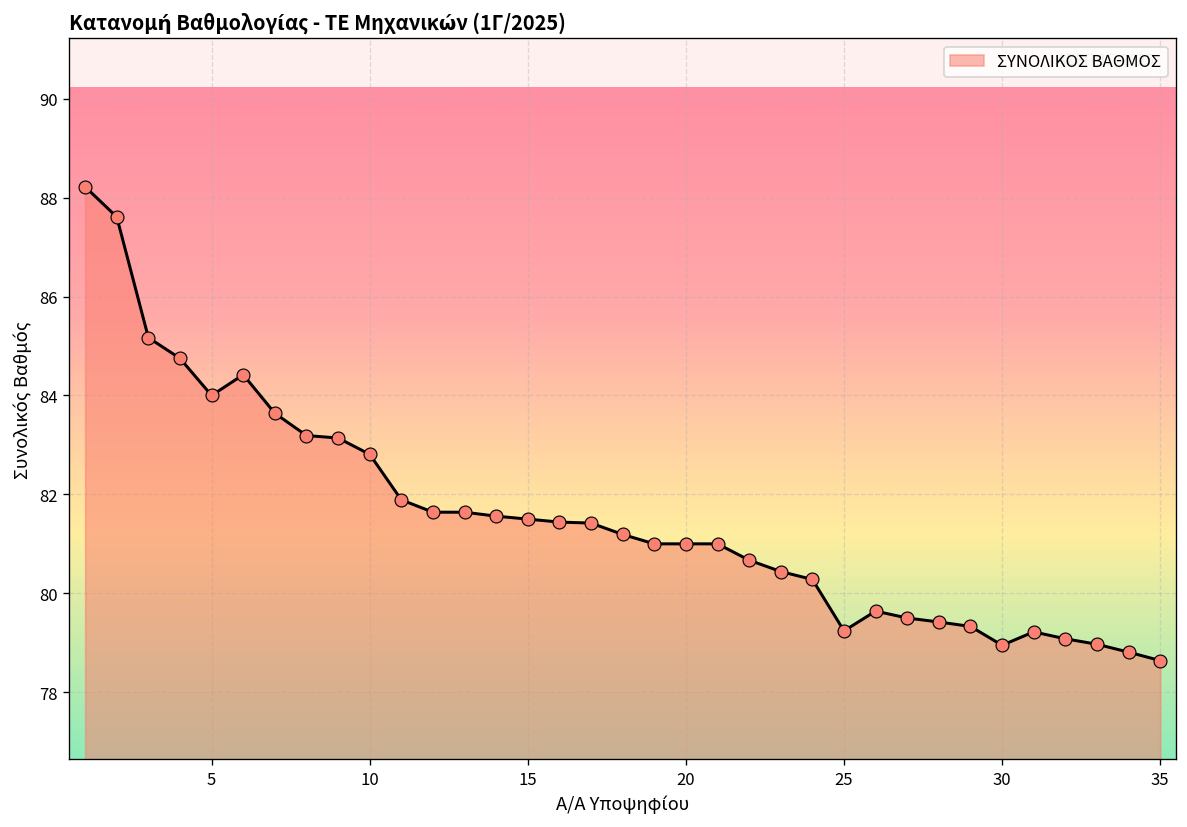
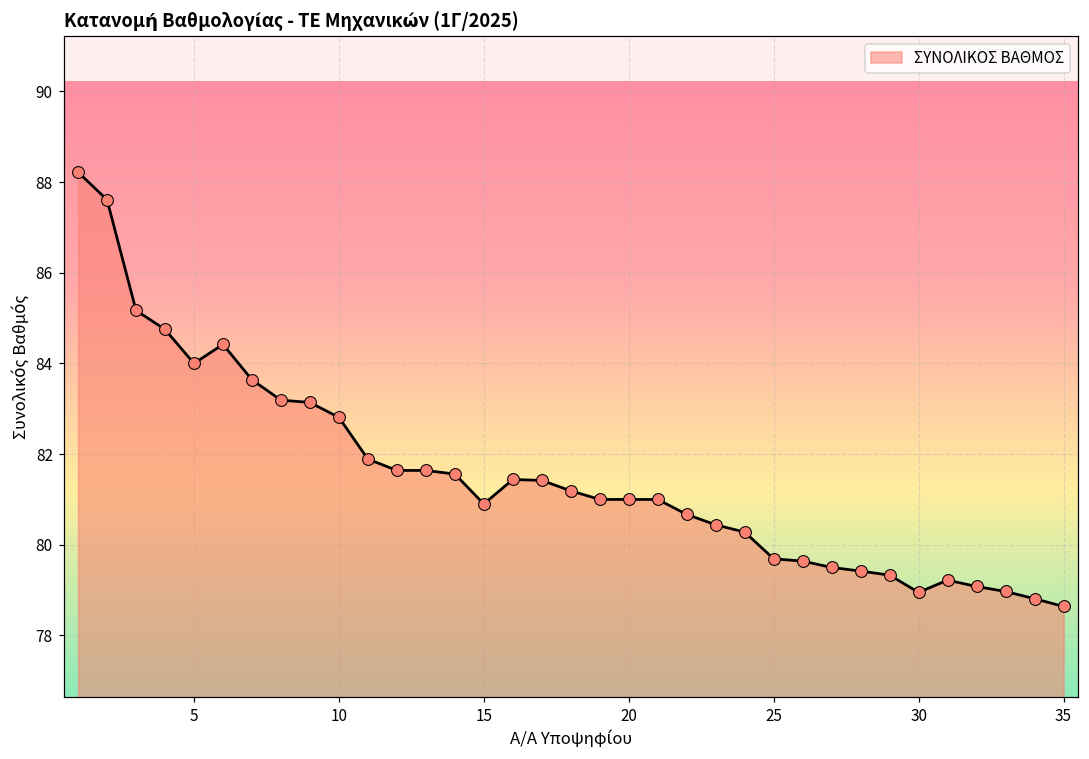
  {
    "5": 84.0,
    "10": 82.8,
-   "15": 81.5,
+   "15": 80.9,
    "20": 81.0,
-   "25": 79.2,
+   "25": 79.7,
    "30": 79.0,
    "35": 78.6
  }
